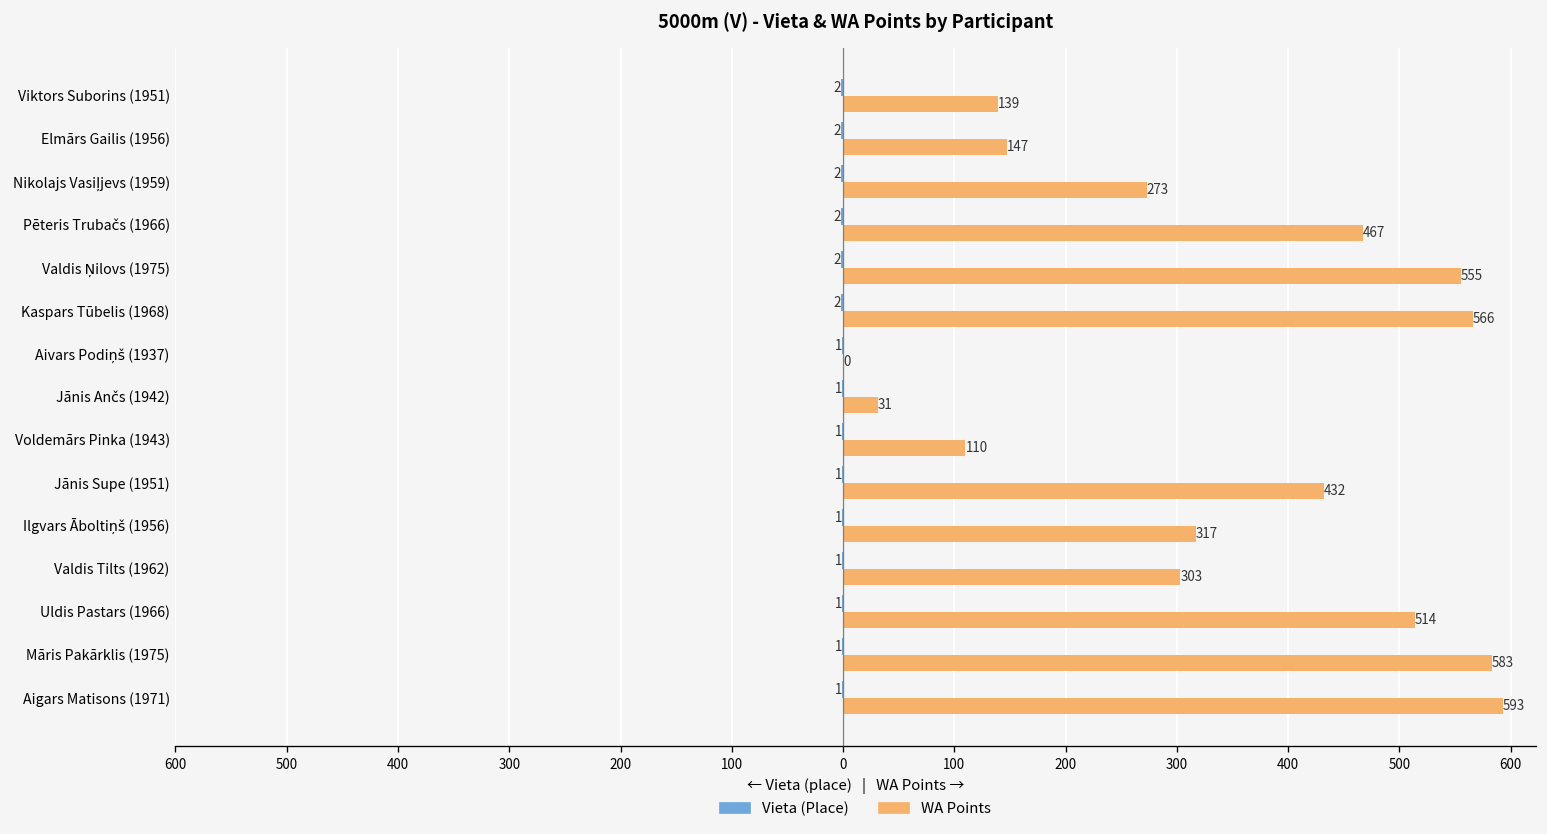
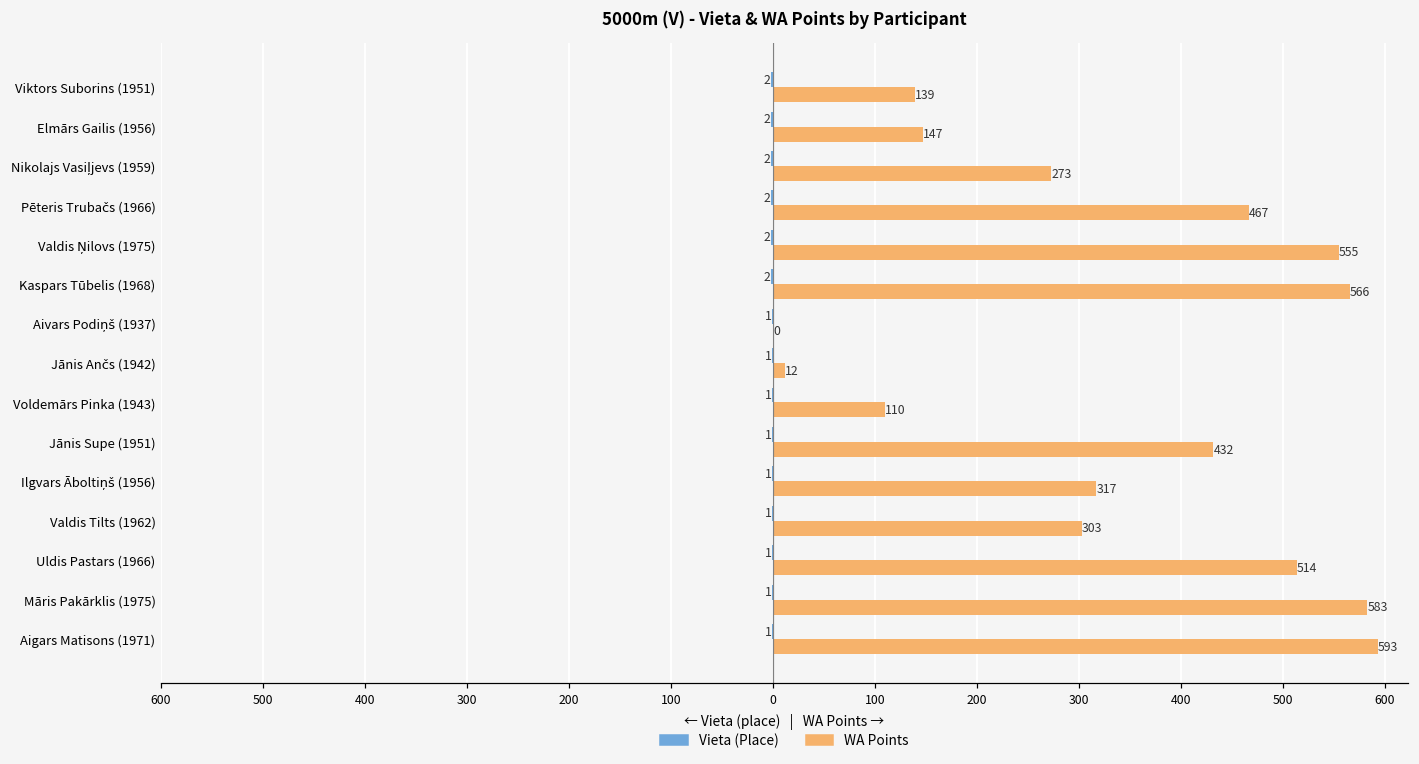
  {
    "WA Points": {
      "Viktors Suborins (1951)": 139,
      "Elmārs Gailis (1956)": 147,
      "Nikolajs Vasiļjevs (1959)": 273,
      "Pēteris Trubačs (1966)": 467,
      "Valdis Ņilovs (1975)": 555,
      "Kaspars Tūbelis (1968)": 566,
      "Aivars Podiņš (1937)": 0,
-     "Jānis Ančs (1942)": 31,
+     "Jānis Ančs (1942)": 12,
      "Voldemārs Pinka (1943)": 110,
      "Jānis Supe (1951)": 432,
      "Ilgvars Āboltiņš (1956)": 317,
      "Valdis Tilts (1962)": 303,
      "Uldis Pastars (1966)": 514,
      "Māris Pakārklis (1975)": 583,
      "Aigars Matisons (1971)": 593
    }
  }
